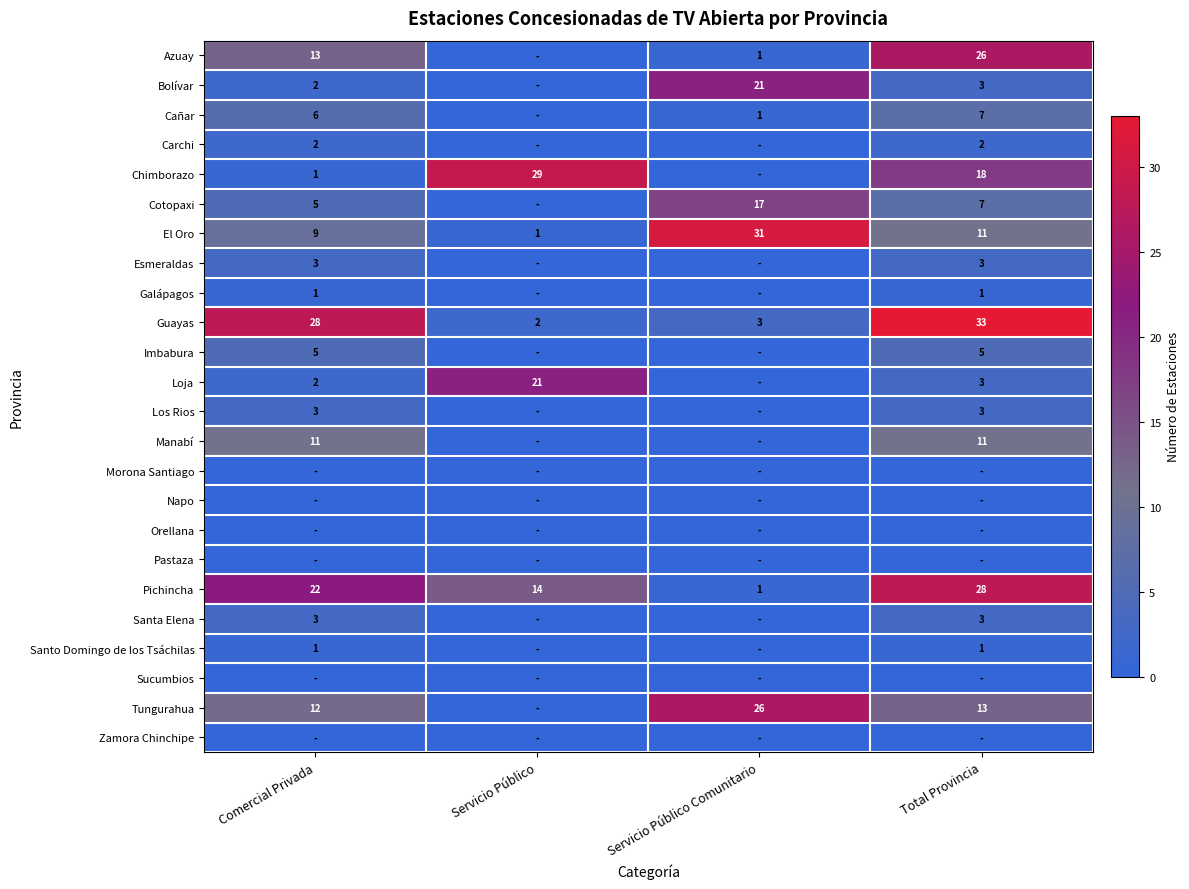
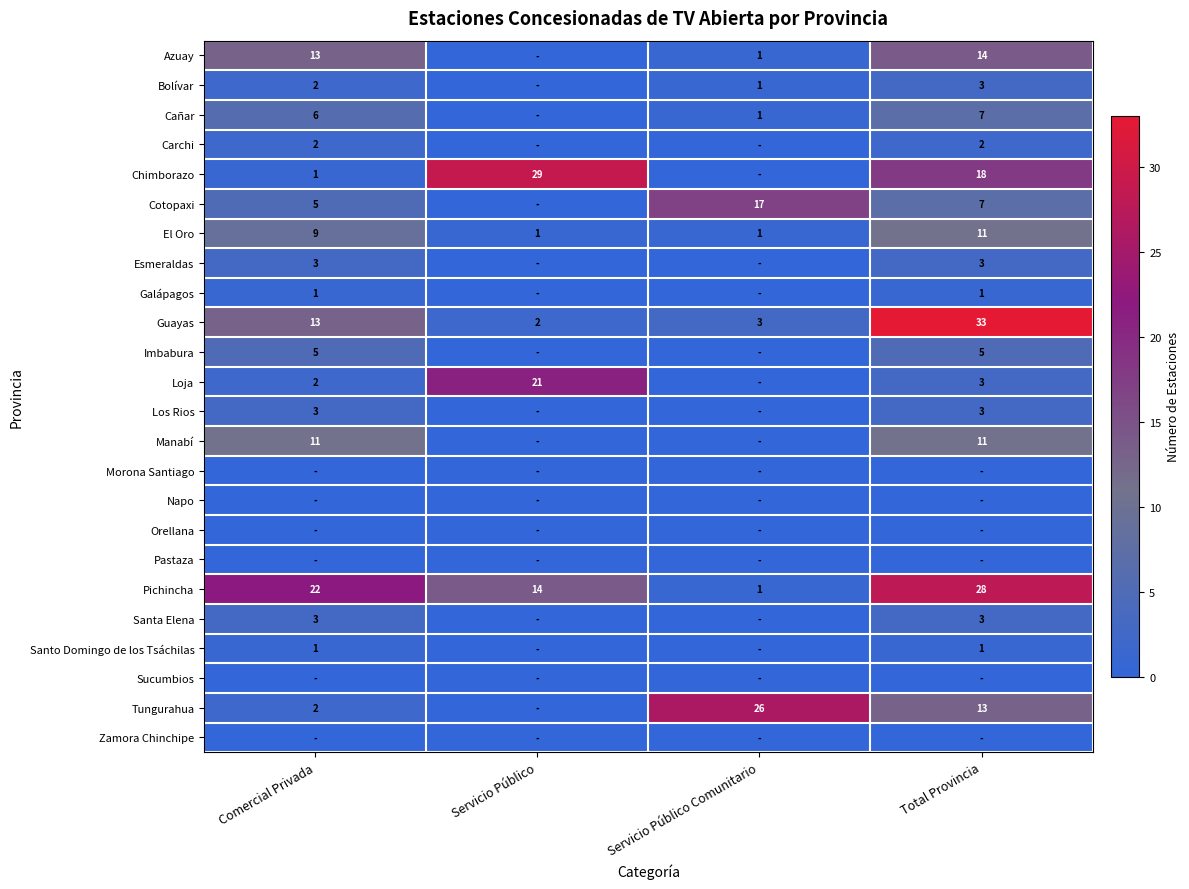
  {
    "Azuay": {
      "Comercial Privada": 13,
      "Servicio Público Comunitario": 1,
-     "Total Provincia": 26
+     "Total Provincia": 14
    },
    "Bolívar": {
      "Comercial Privada": 2,
-     "Servicio Público Comunitario": 21,
+     "Servicio Público Comunitario": 1,
      "Total Provincia": 3
    },
    "Cañar": {
      "Comercial Privada": 6,
      "Servicio Público Comunitario": 1,
      "Total Provincia": 7
    },
    "Carchi": {
      "Comercial Privada": 2,
      "Total Provincia": 2
    },
    "Chimborazo": {
      "Comercial Privada": 1,
      "Servicio Público": 29,
      "Total Provincia": 18
    },
    "Cotopaxi": {
      "Comercial Privada": 5,
      "Servicio Público Comunitario": 17,
      "Total Provincia": 7
    },
    "El Oro": {
      "Comercial Privada": 9,
      "Servicio Público": 1,
-     "Servicio Público Comunitario": 31,
+     "Servicio Público Comunitario": 1,
      "Total Provincia": 11
    },
    "Esmeraldas": {
      "Comercial Privada": 3,
      "Total Provincia": 3
    },
    "Galápagos": {
      "Comercial Privada": 1,
      "Total Provincia": 1
    },
    "Guayas": {
-     "Comercial Privada": 28,
+     "Comercial Privada": 13,
      "Servicio Público": 2,
      "Servicio Público Comunitario": 3,
      "Total Provincia": 33
    },
    "Imbabura": {
      "Comercial Privada": 5,
      "Total Provincia": 5
    },
    "Loja": {
      "Comercial Privada": 2,
      "Servicio Público": 21,
      "Total Provincia": 3
    },
    "Los Rios": {
      "Comercial Privada": 3,
      "Total Provincia": 3
    },
    "Manabí": {
      "Comercial Privada": 11,
      "Total Provincia": 11
    },
    "Pichincha": {
      "Comercial Privada": 22,
      "Servicio Público": 14,
      "Servicio Público Comunitario": 1,
      "Total Provincia": 28
    },
    "Santa Elena": {
      "Comercial Privada": 3,
      "Total Provincia": 3
    },
    "Santo Domingo de los Tsáchilas": {
      "Comercial Privada": 1,
      "Total Provincia": 1
    },
    "Tungurahua": {
-     "Comercial Privada": 12,
+     "Comercial Privada": 2,
      "Servicio Público Comunitario": 26,
      "Total Provincia": 13
    }
  }
